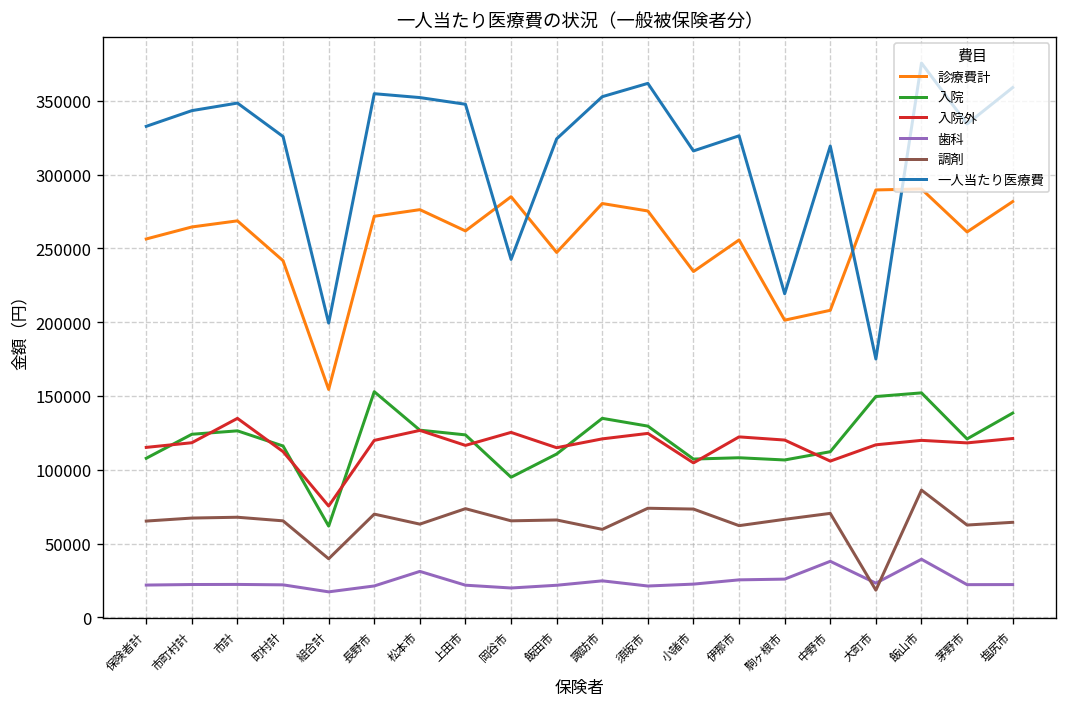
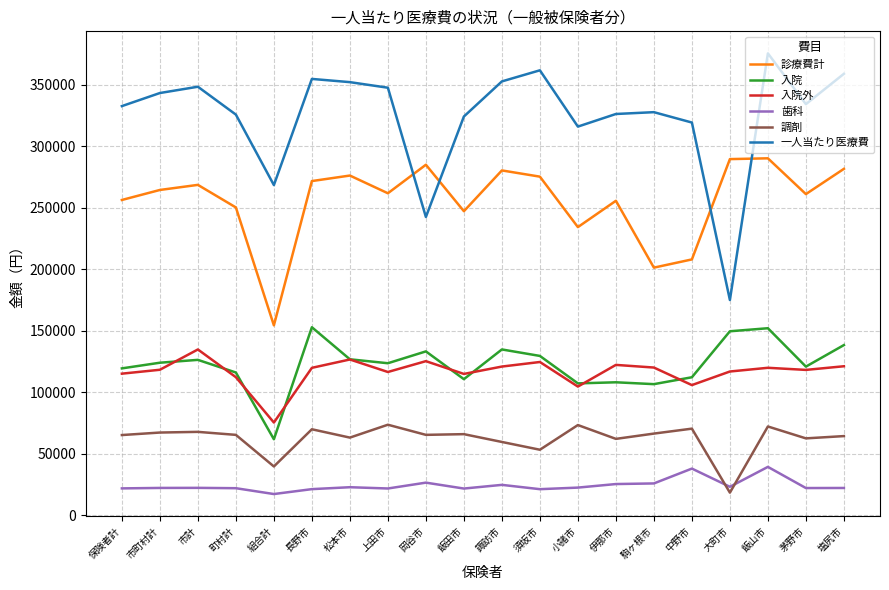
  {
    "診療費計": {
      "保険者計": 256000,
      "市町村計": 265000,
      "市計": 269000,
-     "町村計": 242000,
+     "町村計": 250000,
      "組合計": 154000,
      "長野市": 272000,
      "松本市": 276000,
      "上田市": 262000,
      "岡谷市": 285000,
      "飯田市": 247000,
      "諏訪市": 280000,
      "須坂市": 275000,
      "小諸市": 234000,
      "伊那市": 256000,
      "駒ヶ根市": 201000,
      "中野市": 208000,
      "大町市": 290000,
      "飯山市": 290000,
      "茅野市": 261000,
      "塩尻市": 282000
    },
    "入院": {
-     "保険者計": 108000,
+     "保険者計": 119000,
      "市町村計": 124000,
      "市計": 126000,
      "町村計": 116000,
      "組合計": 62000,
      "長野市": 153000,
      "上田市": 124000,
-     "岡谷市": 95000,
+     "岡谷市": 133000,
      "飯田市": 111000,
      "諏訪市": 135000,
      "須坂市": 130000,
      "小諸市": 107000,
      "伊那市": 108000,
      "駒ヶ根市": 107000,
      "中野市": 112000,
      "大町市": 150000,
      "飯山市": 152000,
      "茅野市": 121000,
      "塩尻市": 138000
    },
    "入院外": {
      "保険者計": 115000,
      "市町村計": 118000,
      "市計": 135000,
      "町村計": 112000,
      "組合計": 75000,
      "長野市": 120000,
      "上田市": 116000,
      "岡谷市": 125000,
      "飯田市": 115000,
      "諏訪市": 121000,
      "須坂市": 125000,
      "小諸市": 105000,
      "伊那市": 122000,
      "駒ヶ根市": 120000,
      "中野市": 106000,
      "大町市": 117000,
      "飯山市": 120000,
      "茅野市": 118000,
      "塩尻市": 121000
    },
    "歯科": {
      "保険者計": 22000,
      "市町村計": 22000,
      "市計": 22000,
      "町村計": 22000,
      "組合計": 17000,
      "長野市": 21000,
-     "松本市": 31000,
+     "松本市": 23000,
      "上田市": 22000,
-     "岡谷市": 20000,
+     "岡谷市": 27000,
      "飯田市": 22000,
      "諏訪市": 25000,
      "須坂市": 21000,
      "小諸市": 22000,
      "伊那市": 25000,
      "駒ヶ根市": 26000,
      "中野市": 38000,
      "大町市": 23000,
      "飯山市": 39000,
      "茅野市": 22000,
      "塩尻市": 22000
    },
    "調剤": {
      "保険者計": 65000,
      "市町村計": 67000,
      "市計": 68000,
      "町村計": 65000,
      "組合計": 40000,
      "長野市": 70000,
      "松本市": 63000,
      "上田市": 74000,
      "岡谷市": 65000,
      "飯田市": 66000,
      "諏訪市": 60000,
-     "須坂市": 74000,
+     "須坂市": 53000,
      "小諸市": 73000,
      "伊那市": 62000,
      "駒ヶ根市": 66000,
      "中野市": 70000,
      "大町市": 18000,
-     "飯山市": 86000,
+     "飯山市": 72000,
      "茅野市": 63000,
      "塩尻市": 64000
    },
    "一人当たり医療費": {
      "保険者計": 333000,
      "市町村計": 343000,
      "市計": 349000,
      "町村計": 326000,
-     "組合計": 199000,
+     "組合計": 269000,
      "長野市": 355000,
      "松本市": 352000,
      "上田市": 348000,
      "岡谷市": 243000,
      "飯田市": 324000,
      "諏訪市": 353000,
      "須坂市": 362000,
      "小諸市": 316000,
      "伊那市": 326000,
-     "駒ヶ根市": 219000,
+     "駒ヶ根市": 328000,
      "中野市": 319000,
      "大町市": 175000
    }
  }
